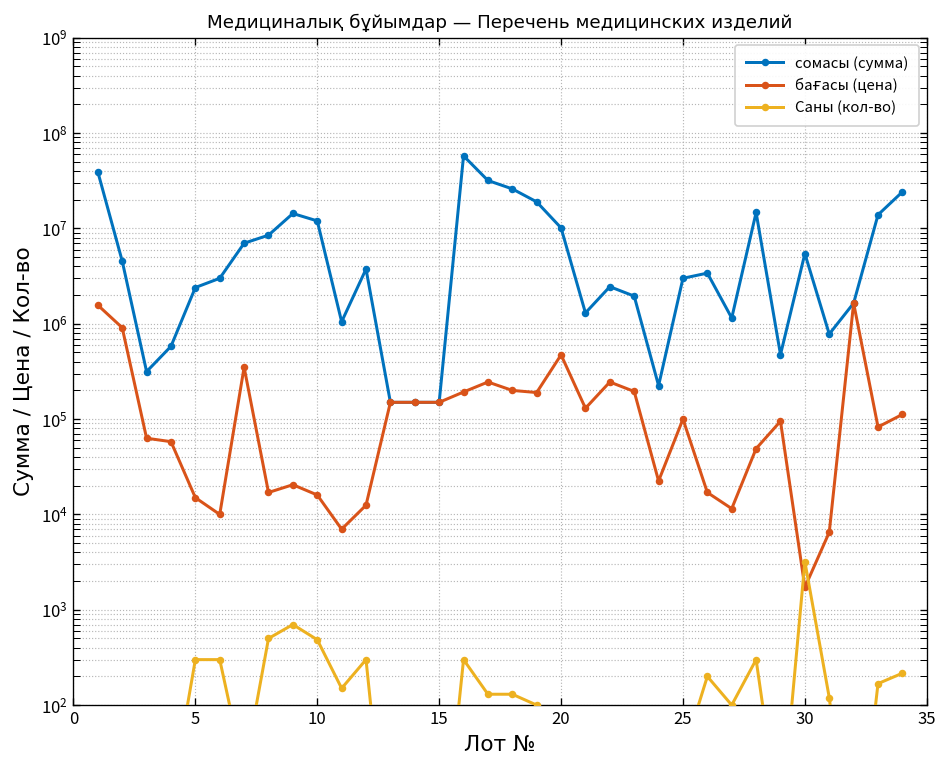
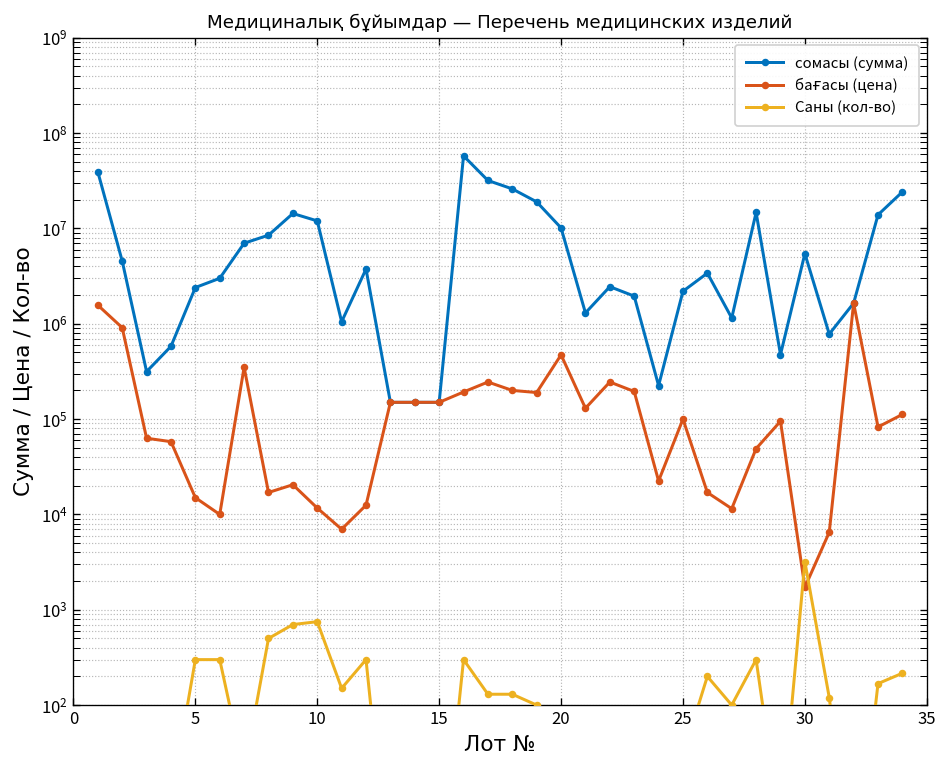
  {
    "сомасы (сумма)": {
      "5": 2400000,
      "10": 12000000,
      "20": 10000000,
-     "25": 3000000,
+     "25": 2200000,
      "30": 5000000
    },
    "бағасы (цена)": {
      "5": 15000,
-     "10": 16000,
+     "10": 12000,
      "20": 500000,
      "25": 100000,
      "30": 1700
    },
    "Саны (кол-во)": {
      "5": 300,
-     "10": 500,
+     "10": 800,
      "30": 3200
    }
  }
